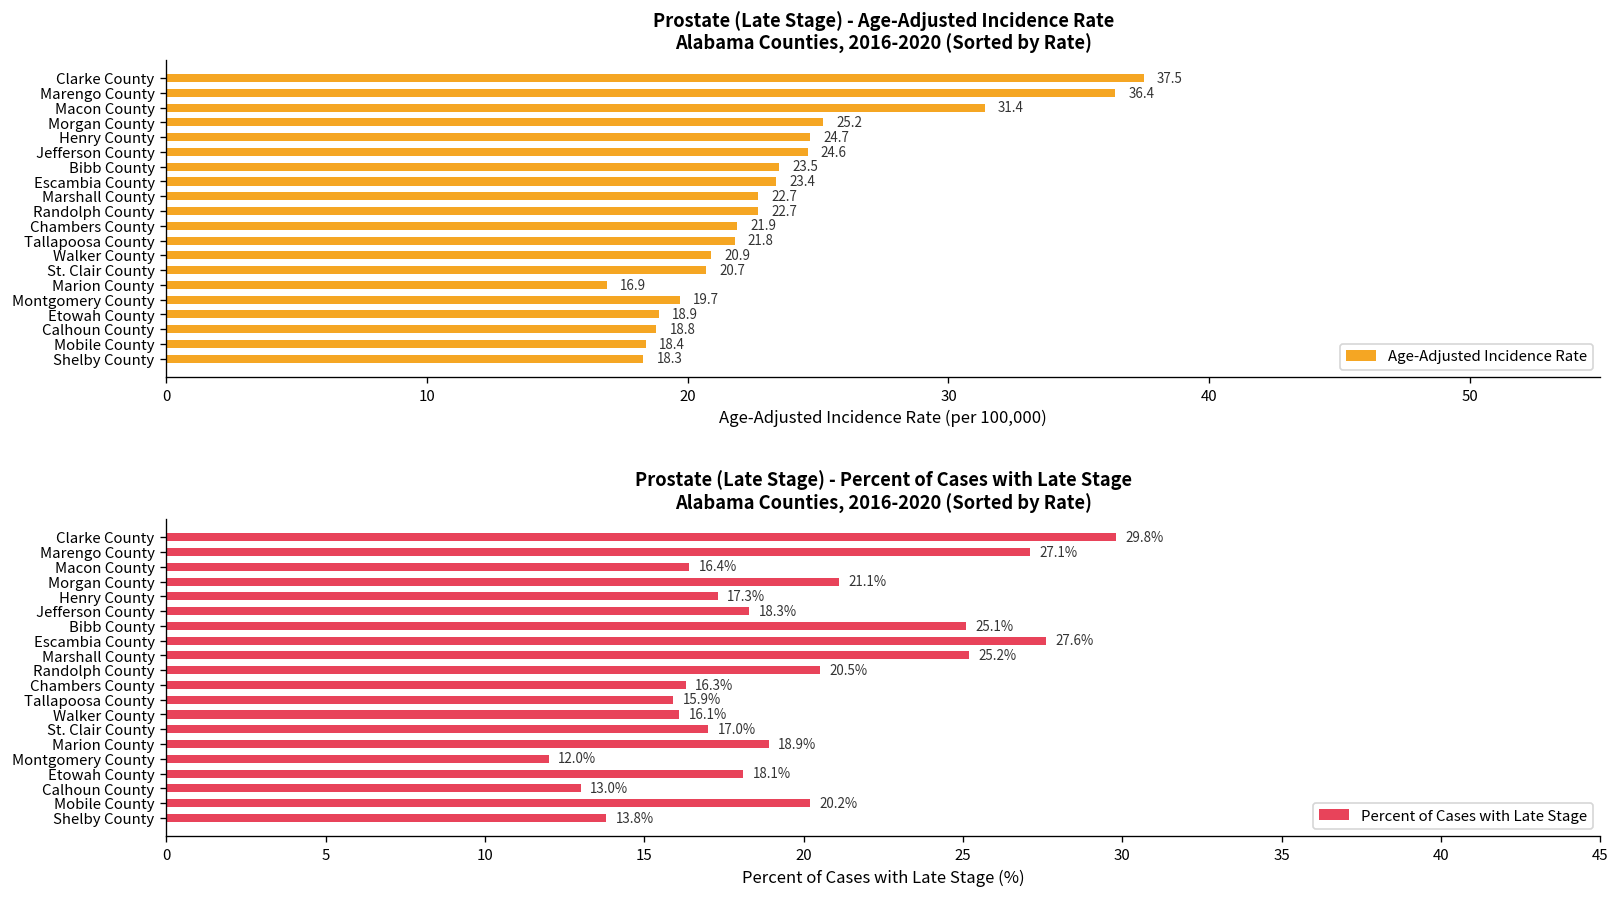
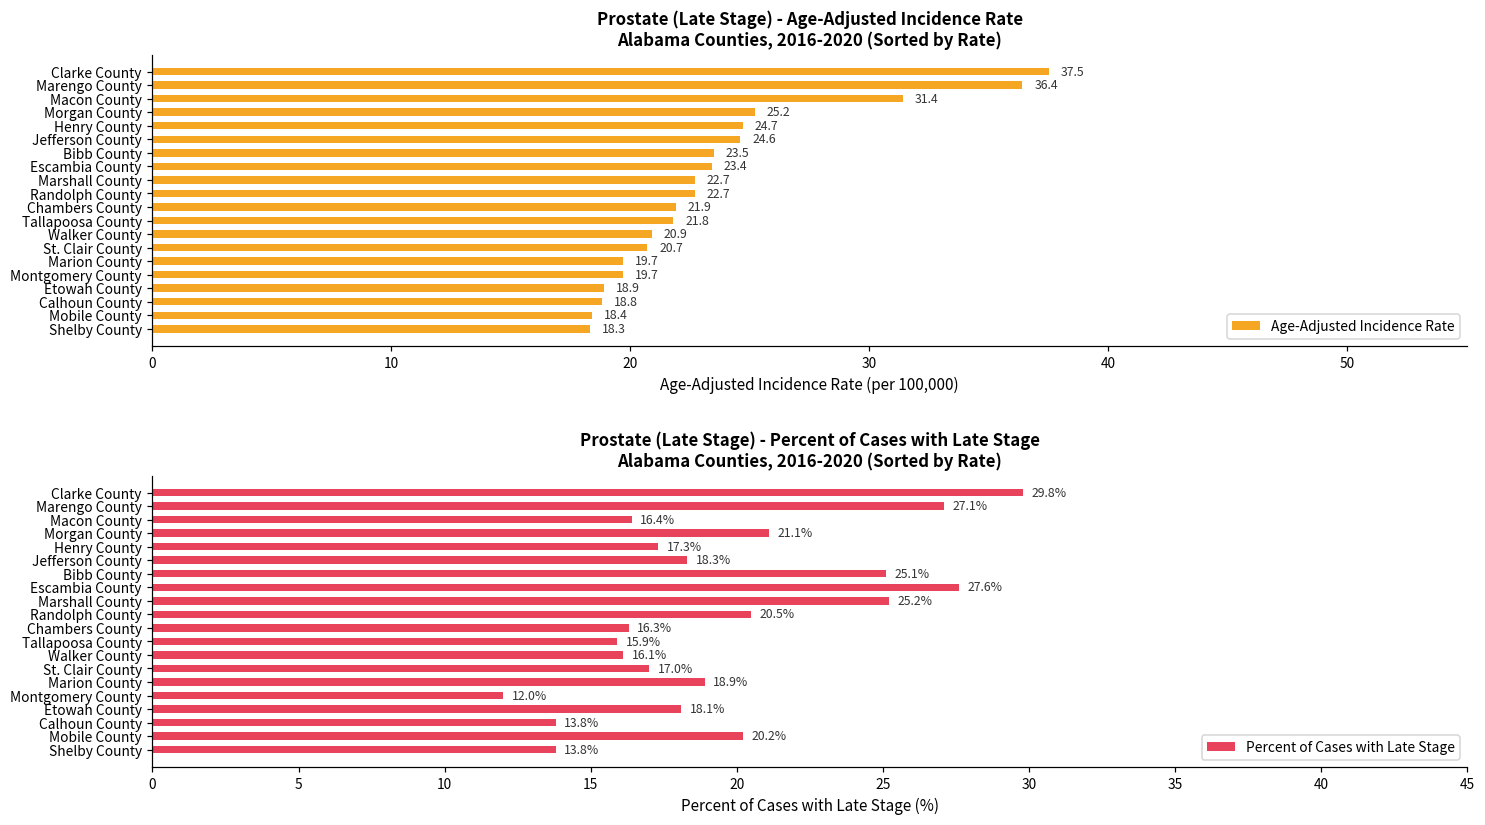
  {
    "Prostate (Late Stage) - Age-Adjusted Incidence Rate Alabama Counties, 2016-2020 (Sorted by Rate)": {
      "Clarke County": "37.5",
      "Marengo County": "36.4",
      "Macon County": "31.4",
      "Morgan County": "25.2",
      "Henry County": "24.7",
      "Jefferson County": "24.6",
      "Bibb County": "23.5",
      "Escambia County": "23.4",
      "Marshall County": "22.7",
      "Randolph County": "22.7",
      "Chambers County": "21.9",
      "Tallapoosa County": "21.8",
      "Walker County": "20.9",
      "St. Clair County": "20.7",
-     "Marion County": "16.9",
+     "Marion County": "19.7",
      "Montgomery County": "19.7",
      "Etowah County": "18.9",
      "Calhoun County": "18.8",
      "Mobile County": "18.4",
      "Shelby County": "18.3"
    },
    "Prostate (Late Stage) - Percent of Cases with Late Stage Alabama Counties, 2016-2020 (Sorted by Rate)": {
      "Clarke County": "29.8%",
      "Marengo County": "27.1%",
      "Macon County": "16.4%",
      "Morgan County": "21.1%",
      "Henry County": "17.3%",
      "Jefferson County": "18.3%",
      "Bibb County": "25.1%",
      "Escambia County": "27.6%",
      "Marshall County": "25.2%",
      "Randolph County": "20.5%",
      "Chambers County": "16.3%",
      "Tallapoosa County": "15.9%",
      "Walker County": "16.1%",
      "St. Clair County": "17.0%",
      "Marion County": "18.9%",
      "Montgomery County": "12.0%",
      "Etowah County": "18.1%",
-     "Calhoun County": "13.0%",
+     "Calhoun County": "13.8%",
      "Mobile County": "20.2%",
      "Shelby County": "13.8%"
    }
  }
